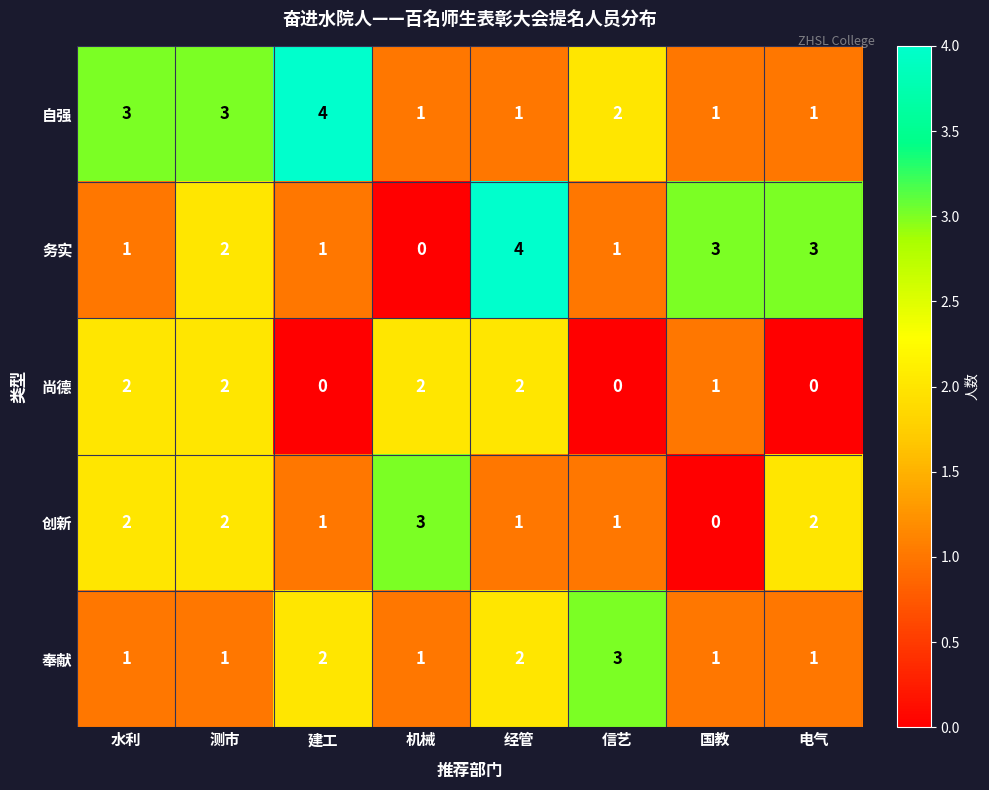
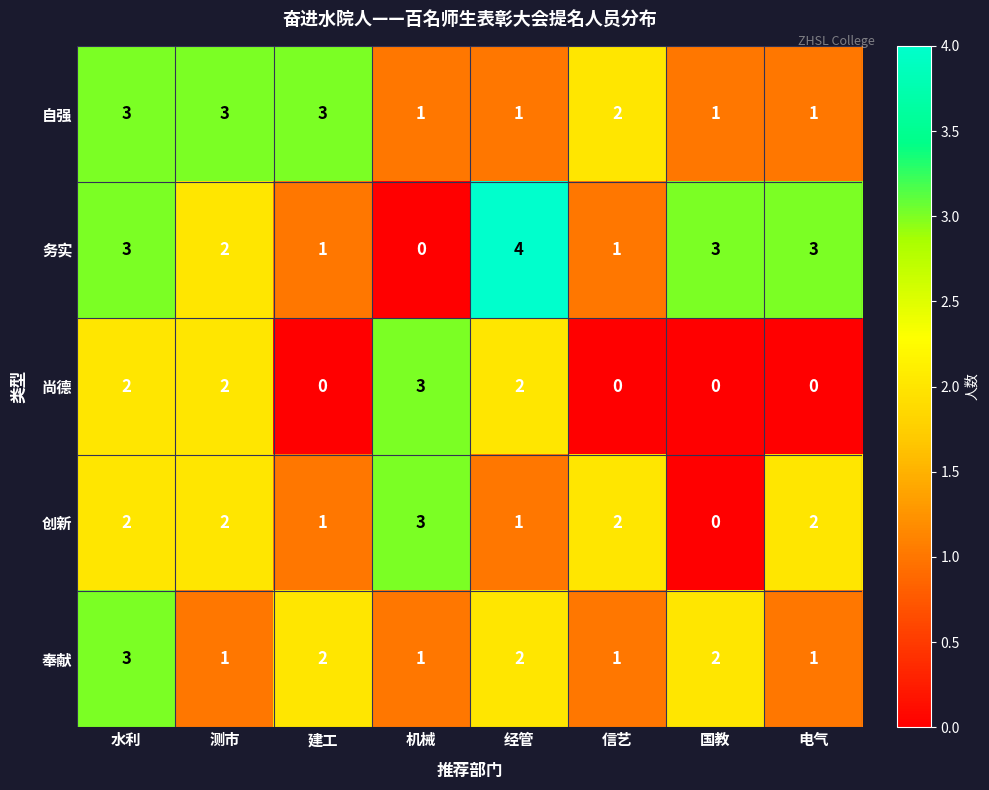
  {
    "自强": {
      "水利": 3,
      "测市": 3,
-     "建工": 4,
+     "建工": 3,
      "机械": 1,
      "经管": 1,
      "信艺": 2,
      "国教": 1,
      "电气": 1
    },
    "务实": {
-     "水利": 1,
+     "水利": 3,
      "测市": 2,
      "建工": 1,
      "机械": 0,
      "经管": 4,
      "信艺": 1,
      "国教": 3,
      "电气": 3
    },
    "尚德": {
      "水利": 2,
      "测市": 2,
      "建工": 0,
-     "机械": 2,
+     "机械": 3,
      "经管": 2,
      "信艺": 0,
-     "国教": 1,
+     "国教": 0,
      "电气": 0
    },
    "创新": {
      "水利": 2,
      "测市": 2,
      "建工": 1,
      "机械": 3,
      "经管": 1,
-     "信艺": 1,
+     "信艺": 2,
      "国教": 0,
      "电气": 2
    },
    "奉献": {
-     "水利": 1,
+     "水利": 3,
      "测市": 1,
      "建工": 2,
      "机械": 1,
      "经管": 2,
-     "信艺": 3,
-     "国教": 1,
+     "信艺": 1,
+     "国教": 2,
      "电气": 1
    }
  }
